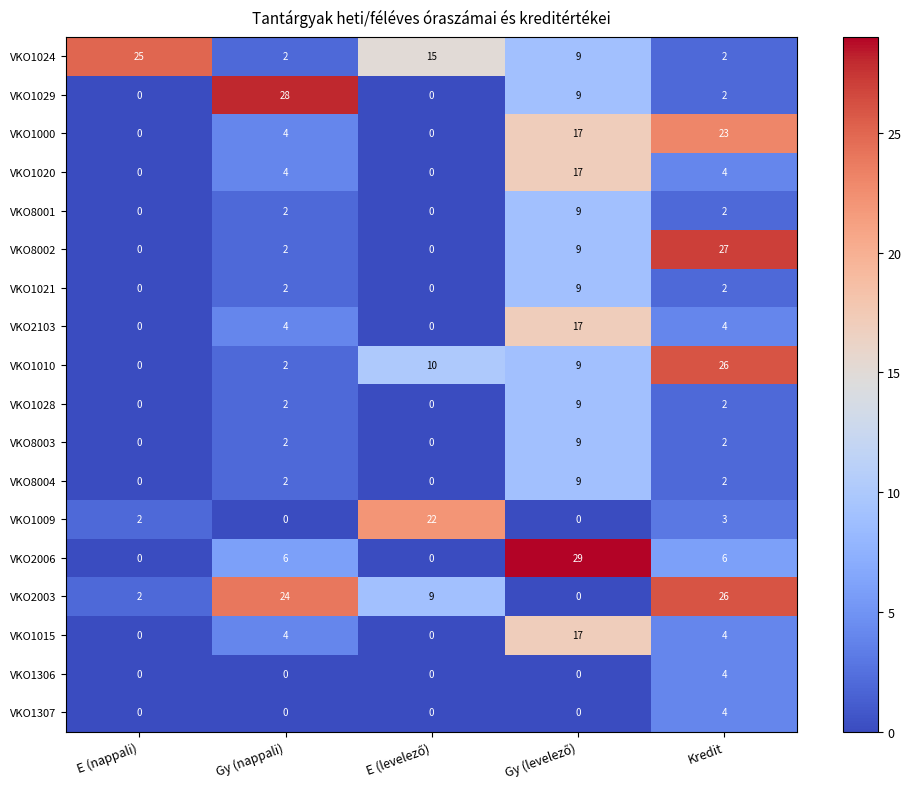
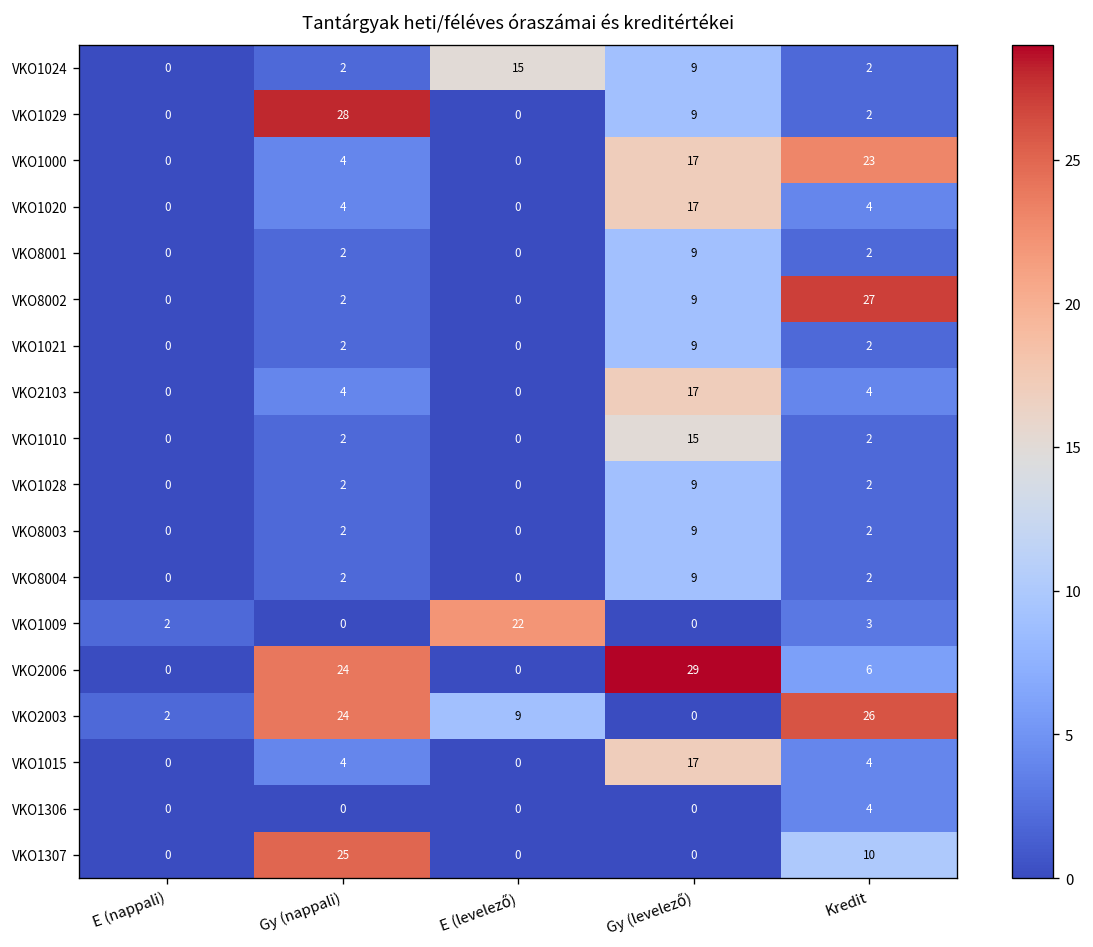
  {
    "VKO1024": {
-     "E (nappali)": 25,
+     "E (nappali)": 0,
      "Gy (nappali)": 2,
      "E (levelező)": 15,
      "Gy (levelező)": 9,
      "Kredit": 2
    },
    "VKO1029": {
      "E (nappali)": 0,
      "Gy (nappali)": 28,
      "E (levelező)": 0,
      "Gy (levelező)": 9,
      "Kredit": 2
    },
    "VKO1000": {
      "E (nappali)": 0,
      "Gy (nappali)": 4,
      "E (levelező)": 0,
      "Gy (levelező)": 17,
      "Kredit": 23
    },
    "VKO1020": {
      "E (nappali)": 0,
      "Gy (nappali)": 4,
      "E (levelező)": 0,
      "Gy (levelező)": 17,
      "Kredit": 4
    },
    "VKO8001": {
      "E (nappali)": 0,
      "Gy (nappali)": 2,
      "E (levelező)": 0,
      "Gy (levelező)": 9,
      "Kredit": 2
    },
    "VKO8002": {
      "E (nappali)": 0,
      "Gy (nappali)": 2,
      "E (levelező)": 0,
      "Gy (levelező)": 9,
      "Kredit": 27
    },
    "VKO1021": {
      "E (nappali)": 0,
      "Gy (nappali)": 2,
      "E (levelező)": 0,
      "Gy (levelező)": 9,
      "Kredit": 2
    },
    "VKO2103": {
      "E (nappali)": 0,
      "Gy (nappali)": 4,
      "E (levelező)": 0,
      "Gy (levelező)": 17,
      "Kredit": 4
    },
    "VKO1010": {
      "E (nappali)": 0,
      "Gy (nappali)": 2,
-     "E (levelező)": 10,
-     "Gy (levelező)": 9,
-     "Kredit": 26
+     "E (levelező)": 0,
+     "Gy (levelező)": 15,
+     "Kredit": 2
    },
    "VKO1028": {
      "E (nappali)": 0,
      "Gy (nappali)": 2,
      "E (levelező)": 0,
      "Gy (levelező)": 9,
      "Kredit": 2
    },
    "VKO8003": {
      "E (nappali)": 0,
      "Gy (nappali)": 2,
      "E (levelező)": 0,
      "Gy (levelező)": 9,
      "Kredit": 2
    },
    "VKO8004": {
      "E (nappali)": 0,
      "Gy (nappali)": 2,
      "E (levelező)": 0,
      "Gy (levelező)": 9,
      "Kredit": 2
    },
    "VKO1009": {
      "E (nappali)": 2,
      "Gy (nappali)": 0,
      "E (levelező)": 22,
      "Gy (levelező)": 0,
      "Kredit": 3
    },
    "VKO2006": {
      "E (nappali)": 0,
-     "Gy (nappali)": 6,
+     "Gy (nappali)": 24,
      "E (levelező)": 0,
      "Gy (levelező)": 29,
      "Kredit": 6
    },
    "VKO2003": {
      "E (nappali)": 2,
      "Gy (nappali)": 24,
      "E (levelező)": 9,
      "Gy (levelező)": 0,
      "Kredit": 26
    },
    "VKO1015": {
      "E (nappali)": 0,
      "Gy (nappali)": 4,
      "E (levelező)": 0,
      "Gy (levelező)": 17,
      "Kredit": 4
    },
    "VKO1306": {
      "E (nappali)": 0,
      "Gy (nappali)": 0,
      "E (levelező)": 0,
      "Gy (levelező)": 0,
      "Kredit": 4
    },
    "VKO1307": {
      "E (nappali)": 0,
-     "Gy (nappali)": 0,
+     "Gy (nappali)": 25,
      "E (levelező)": 0,
      "Gy (levelező)": 0,
-     "Kredit": 4
+     "Kredit": 10
    }
  }
